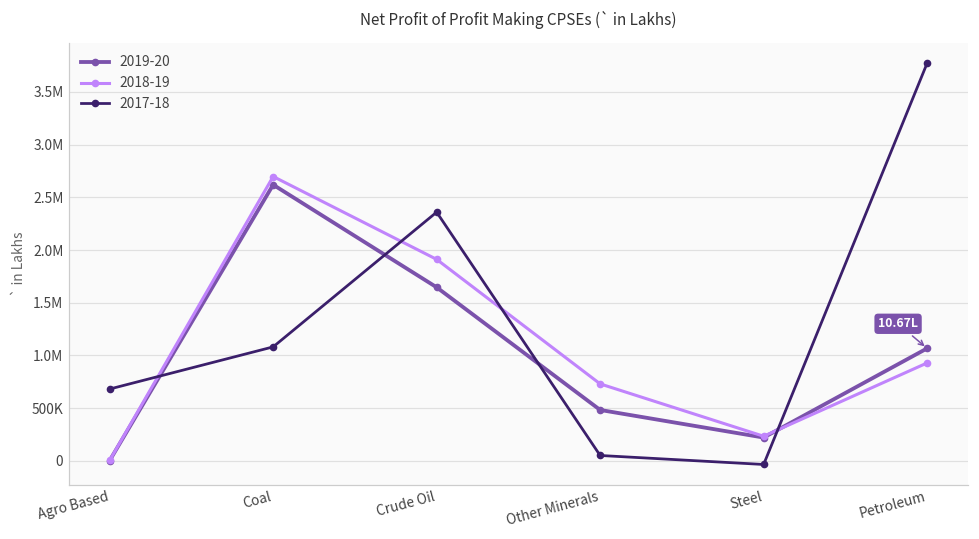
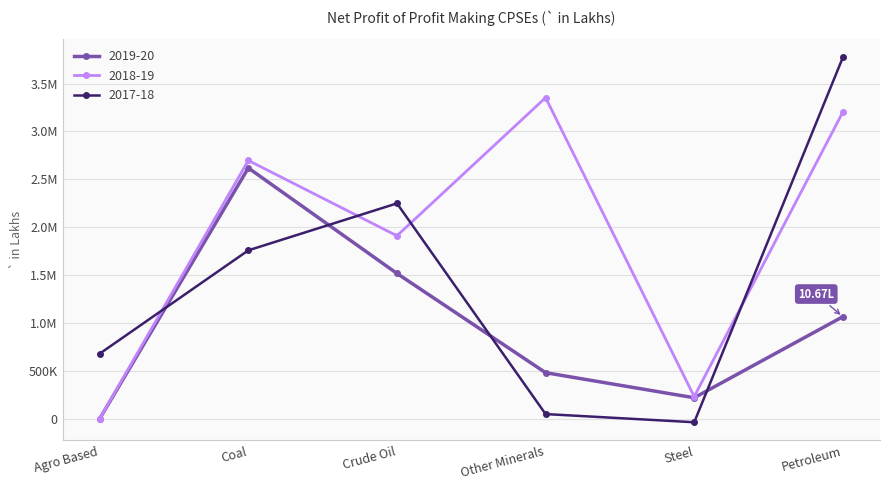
  {
    "2019-20": {
      "Coal": 2600000,
-     "Crude Oil": 1600000,
+     "Crude Oil": 1500000,
      "Other Minerals": 500000
    },
    "2018-19": {
      "Coal": 2700000,
      "Crude Oil": 1900000,
-     "Other Minerals": 700000,
-     "Petroleum": 900000
+     "Other Minerals": 3400000,
+     "Petroleum": 3200000
    },
    "2017-18": {
      "Agro Based": 700000,
-     "Coal": 1100000,
-     "Crude Oil": 2400000,
+     "Coal": 1800000,
+     "Crude Oil": 2200000,
      "Other Minerals": 100000,
      "Steel": 0,
      "Petroleum": 3800000
    }
  }
